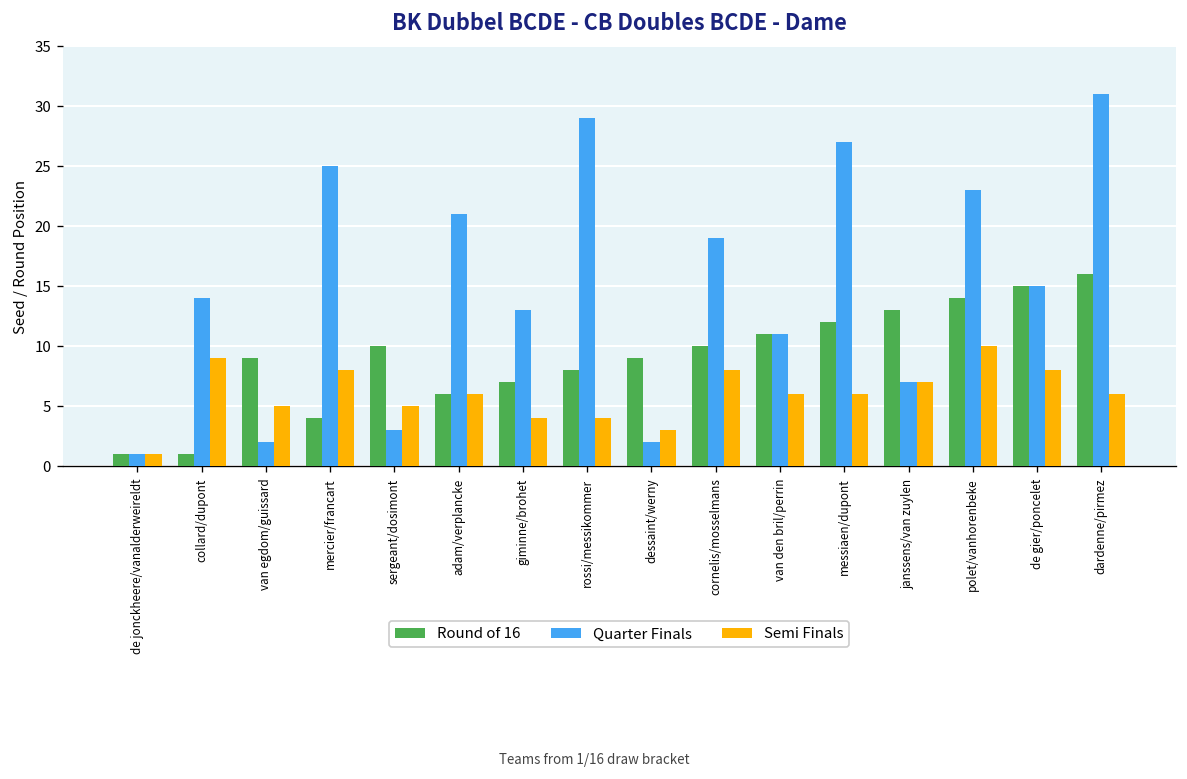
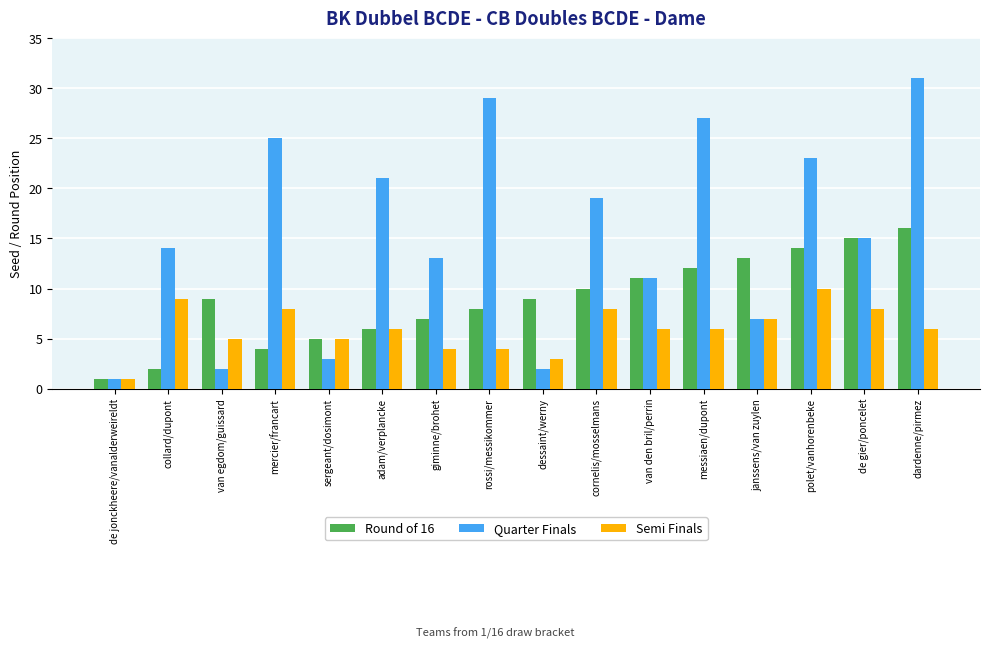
  {
    "Round of 16": {
      "de jonckheere/vanalderweireldt": 1,
-     "collard/dupont": 1,
+     "collard/dupont": 2,
      "van egdom/guissard": 9,
      "mercier/francart": 4,
-     "sergeant/dosimont": 10,
+     "sergeant/dosimont": 5,
      "adam/verplancke": 6,
      "giminne/brohet": 7,
      "rossi/messikommer": 8,
      "dessaint/werny": 9,
      "cornelis/mosselmans": 10,
      "van den bril/perrin": 11,
      "messiaen/dupont": 12,
      "janssens/van zuylen": 13,
      "polet/vanhorenbeke": 14,
      "de gier/poncelet": 15,
      "dardenne/pirmez": 16
    },
    "Quarter Finals": {
      "de jonckheere/vanalderweireldt": 1,
      "collard/dupont": 14,
      "van egdom/guissard": 2,
      "mercier/francart": 25,
      "sergeant/dosimont": 3,
      "adam/verplancke": 21,
      "giminne/brohet": 13,
      "rossi/messikommer": 29,
      "dessaint/werny": 2,
      "cornelis/mosselmans": 19,
      "van den bril/perrin": 11,
      "messiaen/dupont": 27,
      "janssens/van zuylen": 7,
      "polet/vanhorenbeke": 23,
      "de gier/poncelet": 15,
      "dardenne/pirmez": 31
    },
    "Semi Finals": {
      "de jonckheere/vanalderweireldt": 1,
      "collard/dupont": 9,
      "van egdom/guissard": 5,
      "mercier/francart": 8,
      "sergeant/dosimont": 5,
      "adam/verplancke": 6,
      "giminne/brohet": 4,
      "rossi/messikommer": 4,
      "dessaint/werny": 3,
      "cornelis/mosselmans": 8,
      "van den bril/perrin": 6,
      "messiaen/dupont": 6,
      "janssens/van zuylen": 7,
      "polet/vanhorenbeke": 10,
      "de gier/poncelet": 8,
      "dardenne/pirmez": 6
    }
  }
